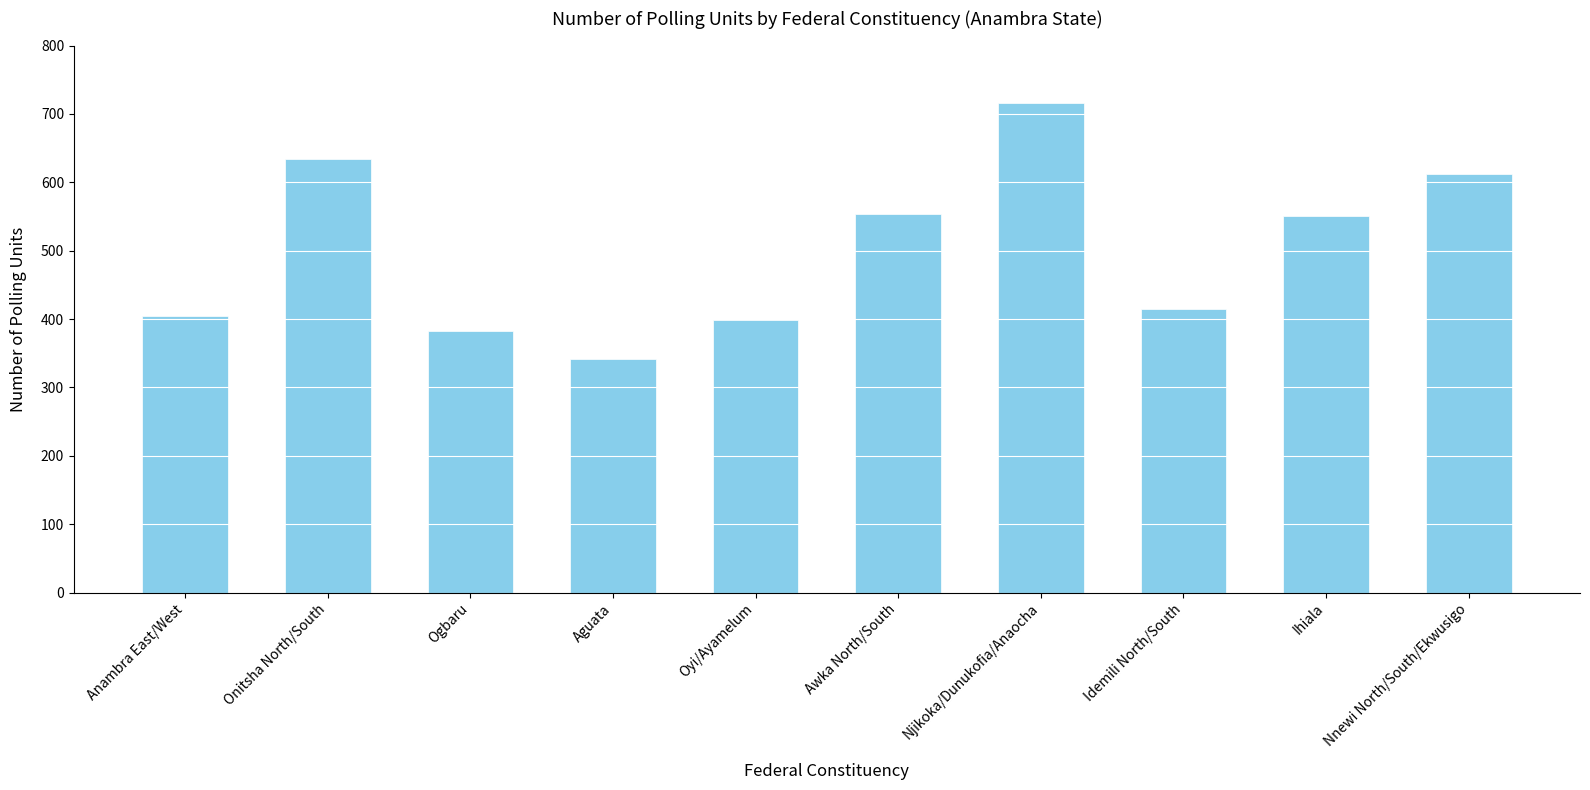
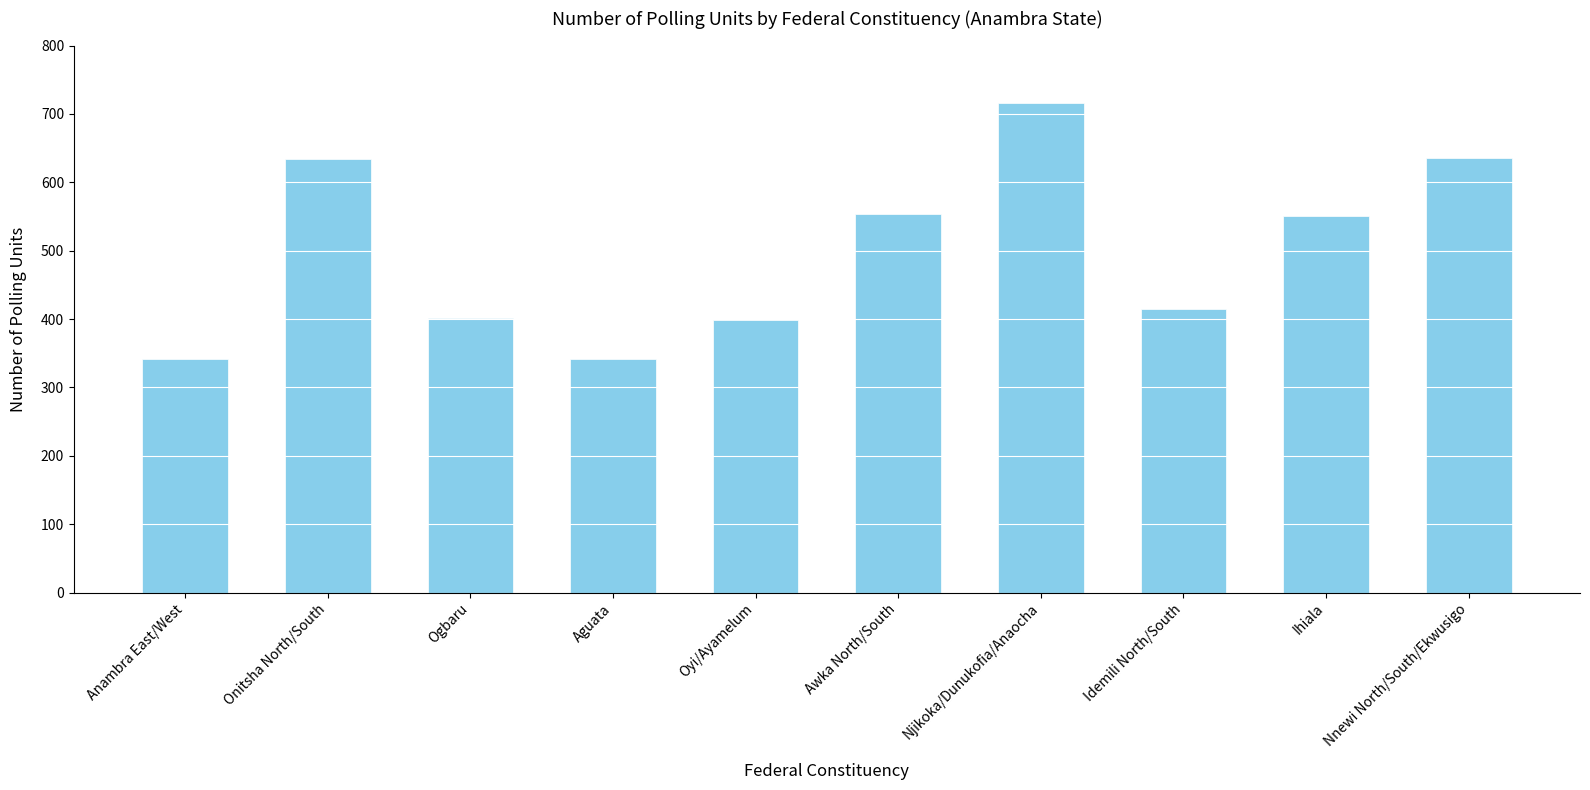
  {
-   "Anambra East/West": 410,
+   "Anambra East/West": 340,
    "Onitsha North/South": 630,
-   "Ogbaru": 380,
+   "Ogbaru": 400,
    "Aguata": 340,
    "Oyi/Ayamelum": 400,
    "Awka North/South": 550,
    "Njikoka/Dunukofia/Anaocha": 720,
    "Idemili North/South": 420,
    "Ihiala": 550,
-   "Nnewi North/South/Ekwusigo": 610
+   "Nnewi North/South/Ekwusigo": 640
  }
